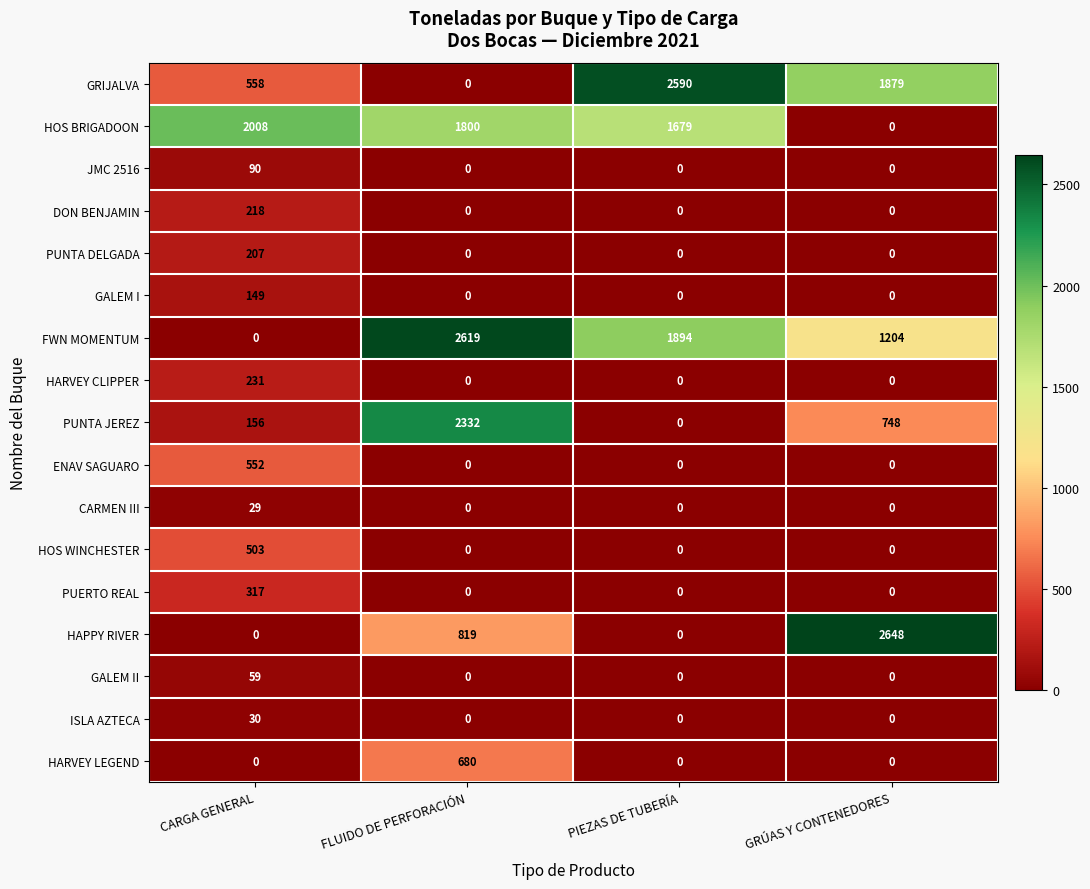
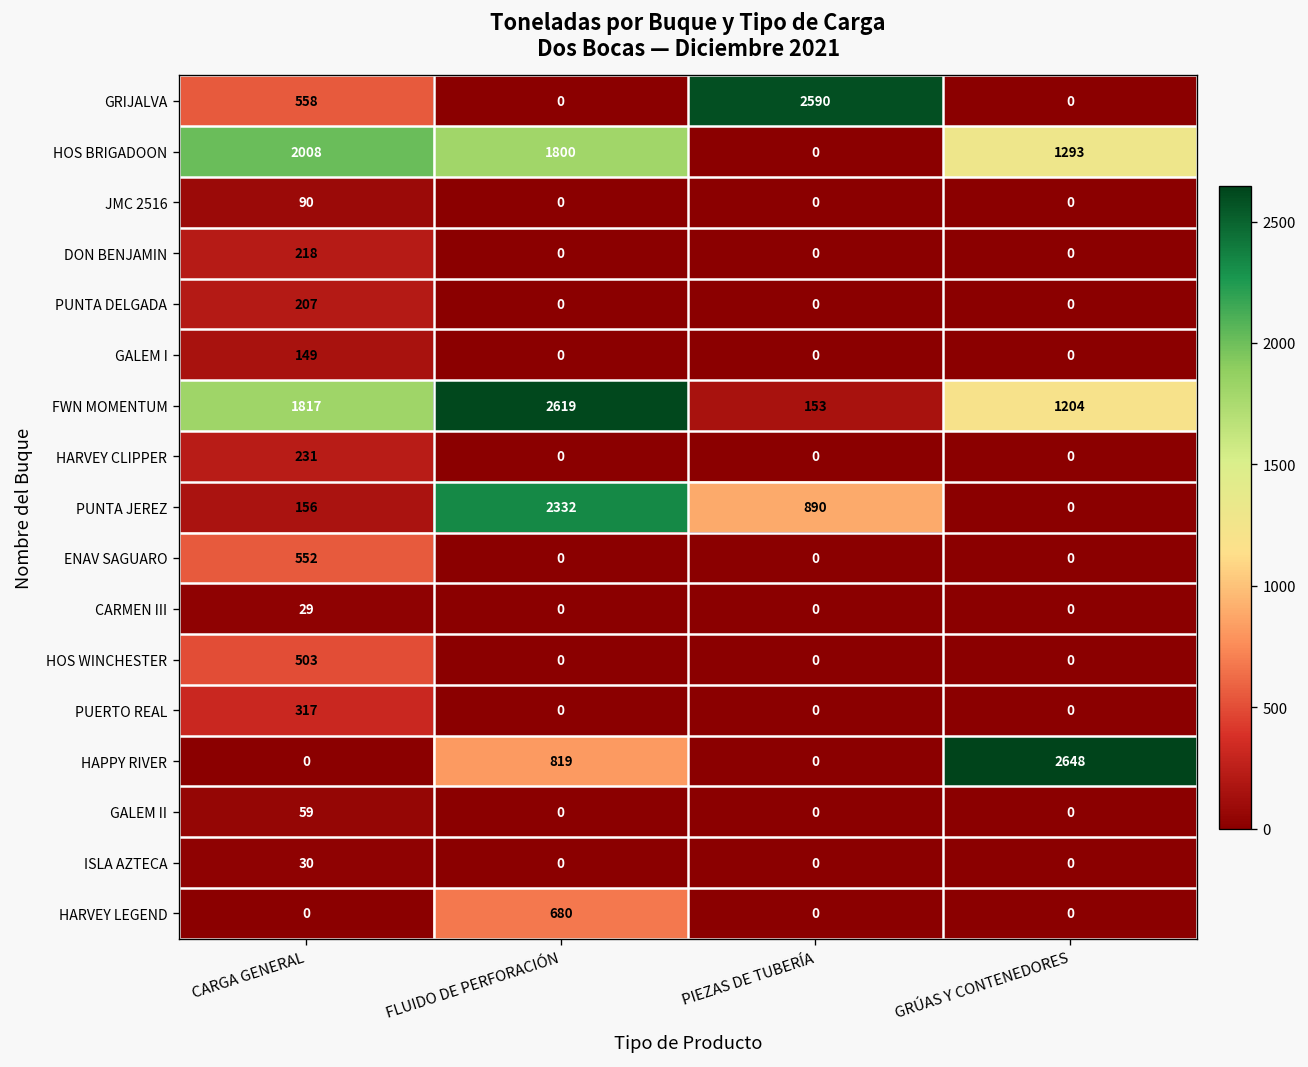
  {
    "GRIJALVA": {
      "CARGA GENERAL": 558,
      "FLUIDO DE PERFORACIÓN": 0,
      "PIEZAS DE TUBERÍA": 2590,
-     "GRÚAS Y CONTENEDORES": 1879
+     "GRÚAS Y CONTENEDORES": 0
    },
    "HOS BRIGADOON": {
      "CARGA GENERAL": 2008,
      "FLUIDO DE PERFORACIÓN": 1800,
-     "PIEZAS DE TUBERÍA": 1679,
-     "GRÚAS Y CONTENEDORES": 0
+     "PIEZAS DE TUBERÍA": 0,
+     "GRÚAS Y CONTENEDORES": 1293
    },
    "JMC 2516": {
      "CARGA GENERAL": 90,
      "FLUIDO DE PERFORACIÓN": 0,
      "PIEZAS DE TUBERÍA": 0,
      "GRÚAS Y CONTENEDORES": 0
    },
    "DON BENJAMIN": {
      "CARGA GENERAL": 218,
      "FLUIDO DE PERFORACIÓN": 0,
      "PIEZAS DE TUBERÍA": 0,
      "GRÚAS Y CONTENEDORES": 0
    },
    "PUNTA DELGADA": {
      "CARGA GENERAL": 207,
      "FLUIDO DE PERFORACIÓN": 0,
      "PIEZAS DE TUBERÍA": 0,
      "GRÚAS Y CONTENEDORES": 0
    },
    "GALEM I": {
      "CARGA GENERAL": 149,
      "FLUIDO DE PERFORACIÓN": 0,
      "PIEZAS DE TUBERÍA": 0,
      "GRÚAS Y CONTENEDORES": 0
    },
    "FWN MOMENTUM": {
-     "CARGA GENERAL": 0,
+     "CARGA GENERAL": 1817,
      "FLUIDO DE PERFORACIÓN": 2619,
-     "PIEZAS DE TUBERÍA": 1894,
+     "PIEZAS DE TUBERÍA": 153,
      "GRÚAS Y CONTENEDORES": 1204
    },
    "HARVEY CLIPPER": {
      "CARGA GENERAL": 231,
      "FLUIDO DE PERFORACIÓN": 0,
      "PIEZAS DE TUBERÍA": 0,
      "GRÚAS Y CONTENEDORES": 0
    },
    "PUNTA JEREZ": {
      "CARGA GENERAL": 156,
      "FLUIDO DE PERFORACIÓN": 2332,
-     "PIEZAS DE TUBERÍA": 0,
-     "GRÚAS Y CONTENEDORES": 748
+     "PIEZAS DE TUBERÍA": 890,
+     "GRÚAS Y CONTENEDORES": 0
    },
    "ENAV SAGUARO": {
      "CARGA GENERAL": 552,
      "FLUIDO DE PERFORACIÓN": 0,
      "PIEZAS DE TUBERÍA": 0,
      "GRÚAS Y CONTENEDORES": 0
    },
    "CARMEN III": {
      "CARGA GENERAL": 29,
      "FLUIDO DE PERFORACIÓN": 0,
      "PIEZAS DE TUBERÍA": 0,
      "GRÚAS Y CONTENEDORES": 0
    },
    "HOS WINCHESTER": {
      "CARGA GENERAL": 503,
      "FLUIDO DE PERFORACIÓN": 0,
      "PIEZAS DE TUBERÍA": 0,
      "GRÚAS Y CONTENEDORES": 0
    },
    "PUERTO REAL": {
      "CARGA GENERAL": 317,
      "FLUIDO DE PERFORACIÓN": 0,
      "PIEZAS DE TUBERÍA": 0,
      "GRÚAS Y CONTENEDORES": 0
    },
    "HAPPY RIVER": {
      "CARGA GENERAL": 0,
      "FLUIDO DE PERFORACIÓN": 819,
      "PIEZAS DE TUBERÍA": 0,
      "GRÚAS Y CONTENEDORES": 2648
    },
    "GALEM II": {
      "CARGA GENERAL": 59,
      "FLUIDO DE PERFORACIÓN": 0,
      "PIEZAS DE TUBERÍA": 0,
      "GRÚAS Y CONTENEDORES": 0
    },
    "ISLA AZTECA": {
      "CARGA GENERAL": 30,
      "FLUIDO DE PERFORACIÓN": 0,
      "PIEZAS DE TUBERÍA": 0,
      "GRÚAS Y CONTENEDORES": 0
    },
    "HARVEY LEGEND": {
      "CARGA GENERAL": 0,
      "FLUIDO DE PERFORACIÓN": 680,
      "PIEZAS DE TUBERÍA": 0,
      "GRÚAS Y CONTENEDORES": 0
    }
  }
